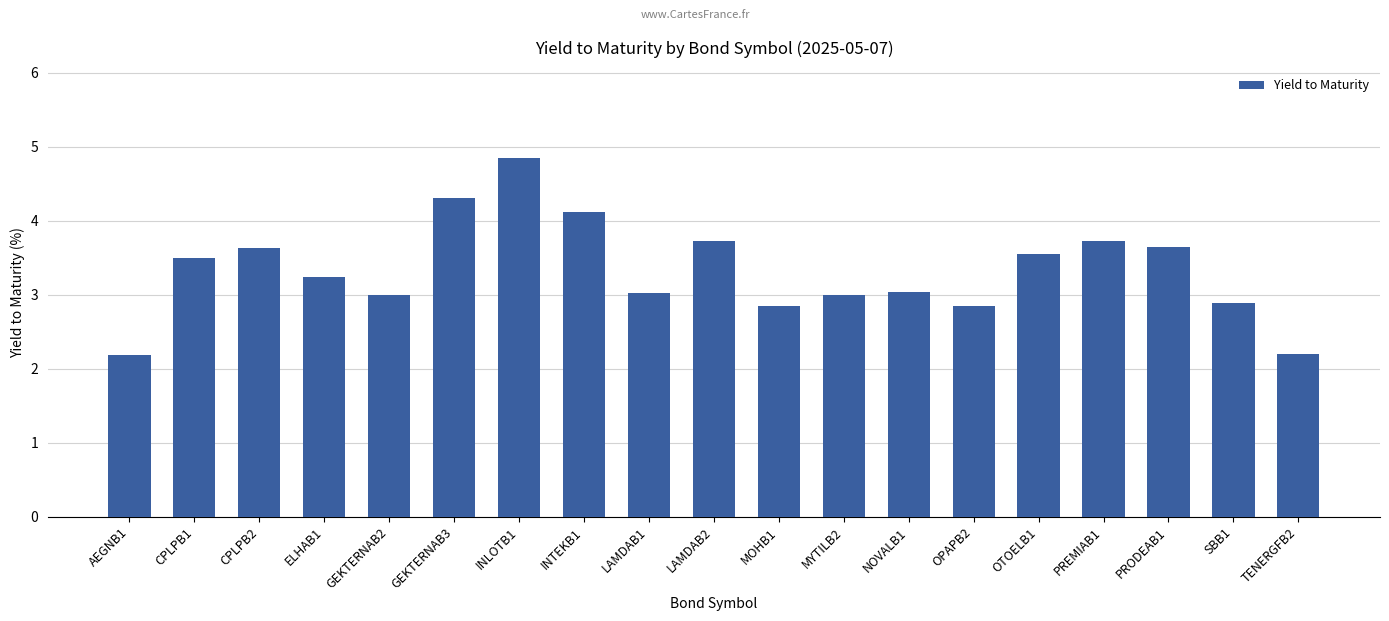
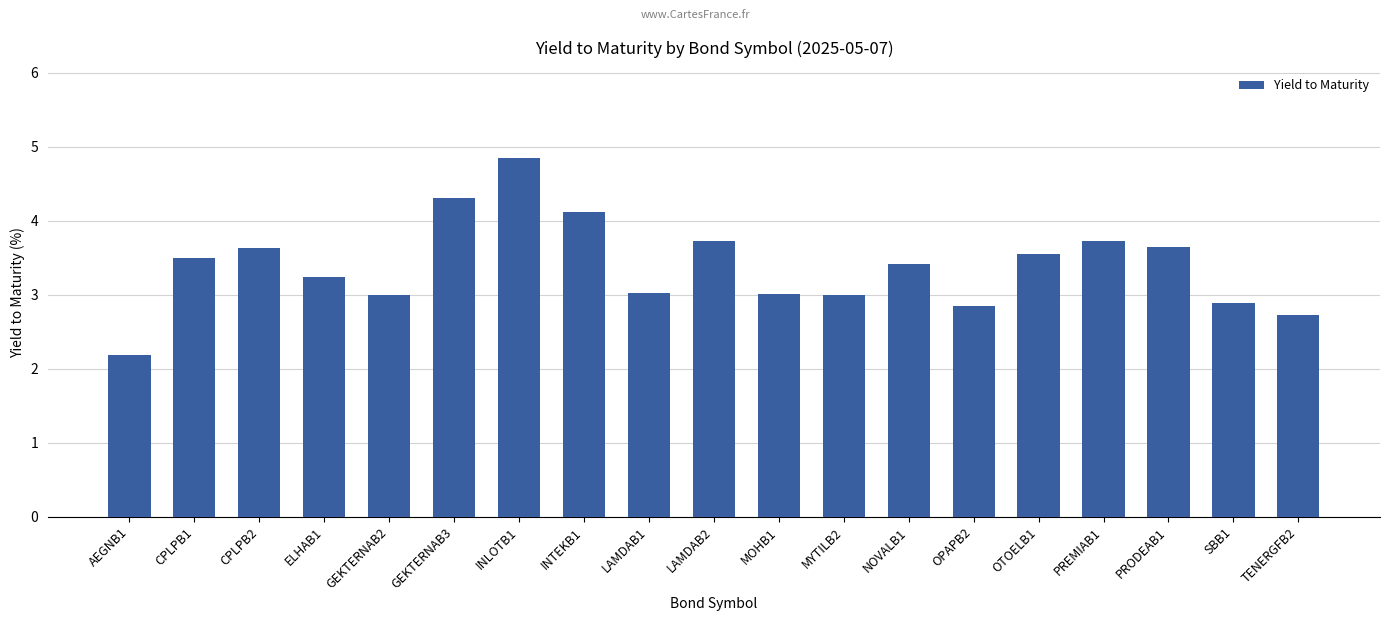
  {
    "AEGNB1": 2.2,
    "CPLPB1": 3.5,
    "CPLPB2": 3.6,
    "ELHAB1": 3.2,
    "GEKTERNAB2": 3.0,
    "GEKTERNAB3": 4.3,
    "INLOTB1": 4.8,
    "INTEKB1": 4.1,
    "LAMDAB1": 3.0,
    "LAMDAB2": 3.7,
-   "MOHB1": 2.8,
+   "MOHB1": 3.0,
    "MYTILB2": 3.0,
-   "NOVALB1": 3.0,
+   "NOVALB1": 3.4,
    "OPAPB2": 2.8,
    "OTOELB1": 3.5,
    "PREMIAB1": 3.7,
    "PRODEAB1": 3.6,
    "SBB1": 2.9,
-   "TENERGFB2": 2.2
+   "TENERGFB2": 2.7
  }
